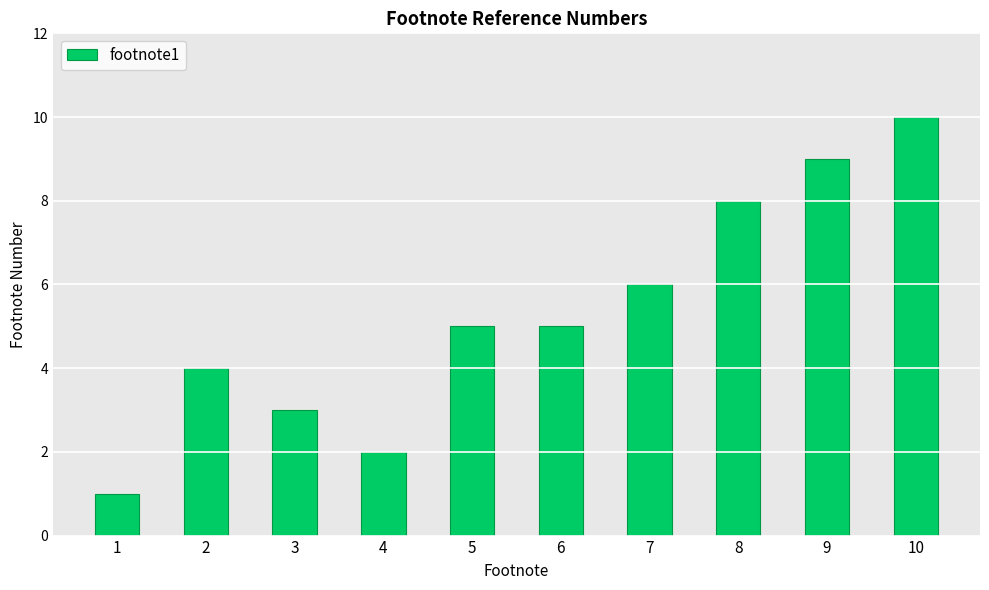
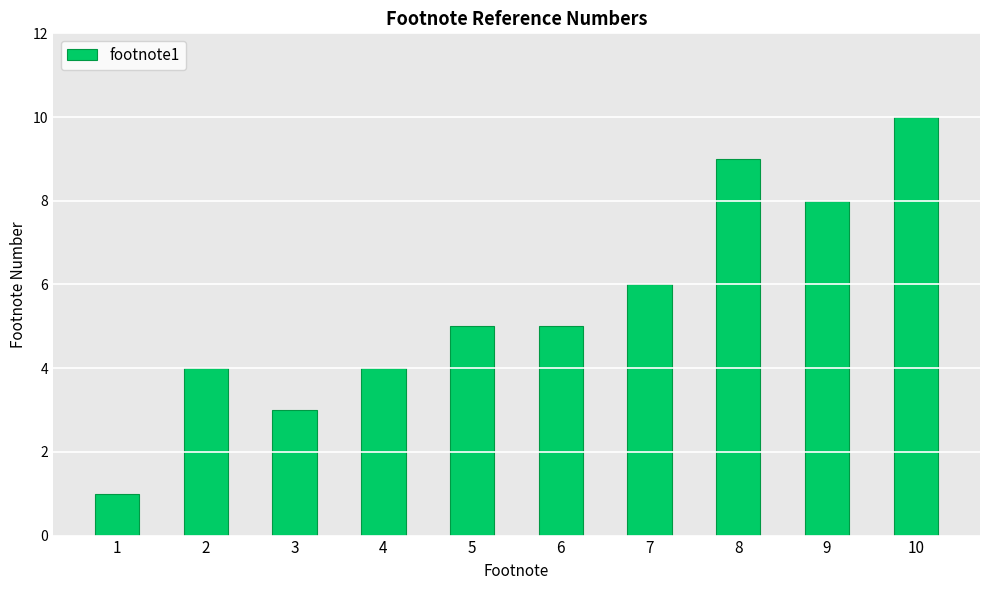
  {
    "1": 1,
    "2": 4,
    "3": 3,
-   "4": 2,
+   "4": 4,
    "5": 5,
    "6": 5,
    "7": 6,
-   "8": 8,
-   "9": 9,
+   "8": 9,
+   "9": 8,
    "10": 10
  }
